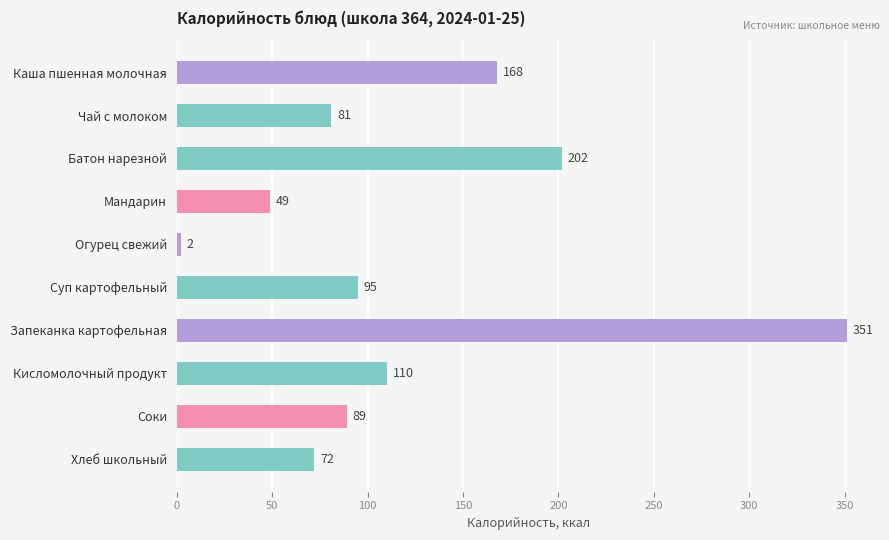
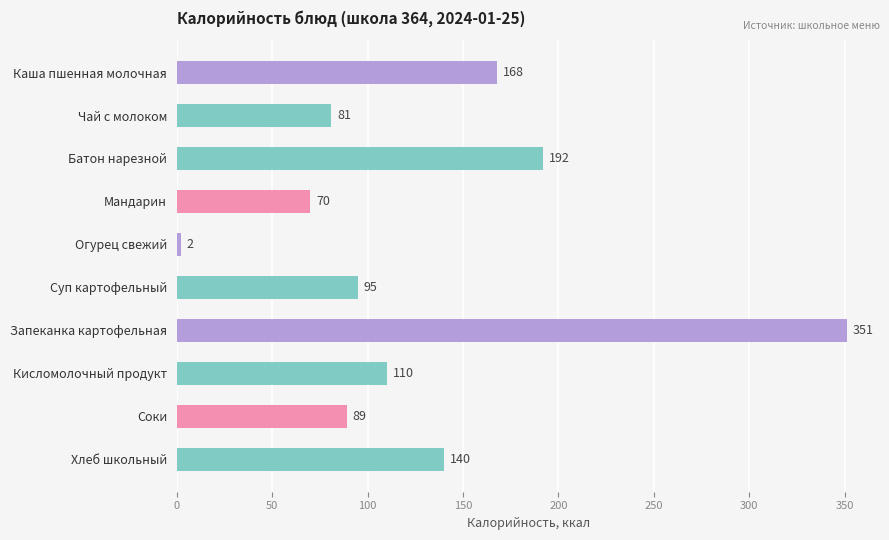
  {
    "Каша пшенная молочная": 168,
    "Чай с молоком": 81,
-   "Батон нарезной": 202,
-   "Мандарин": 49,
+   "Батон нарезной": 192,
+   "Мандарин": 70,
    "Огурец свежий": 2,
    "Суп картофельный": 95,
    "Запеканка картофельная": 351,
    "Кисломолочный продукт": 110,
    "Соки": 89,
-   "Хлеб школьный": 72
+   "Хлеб школьный": 140
  }
